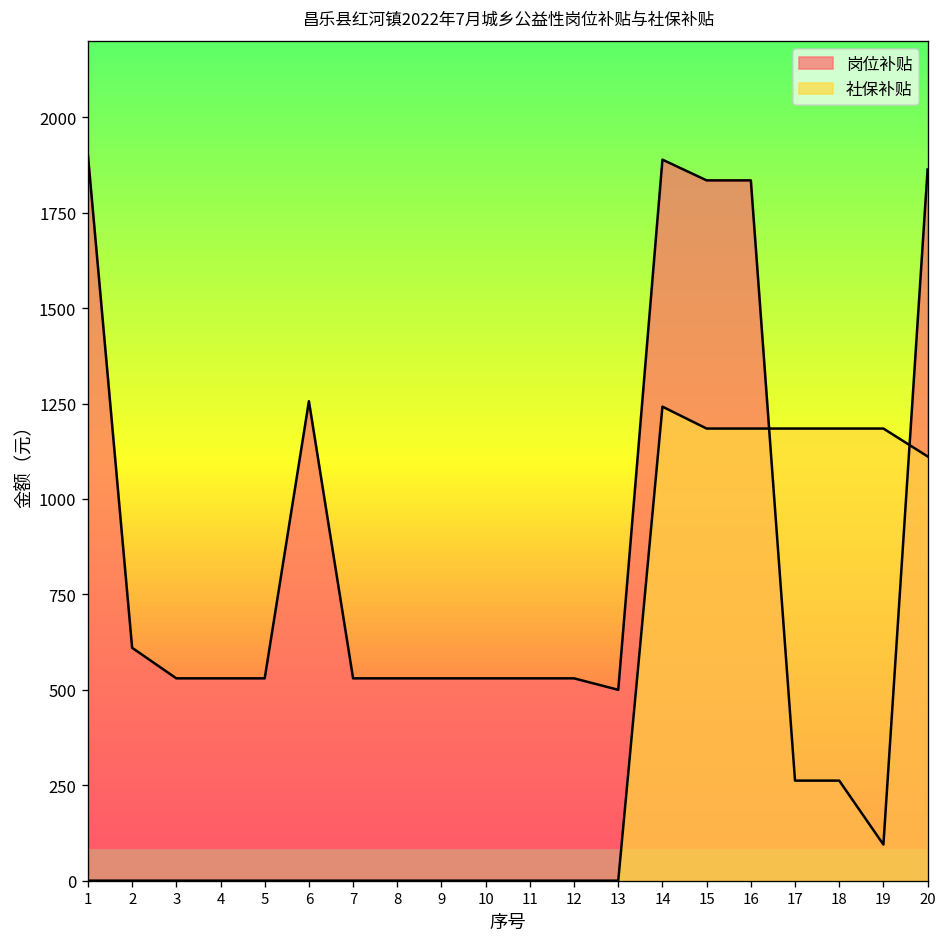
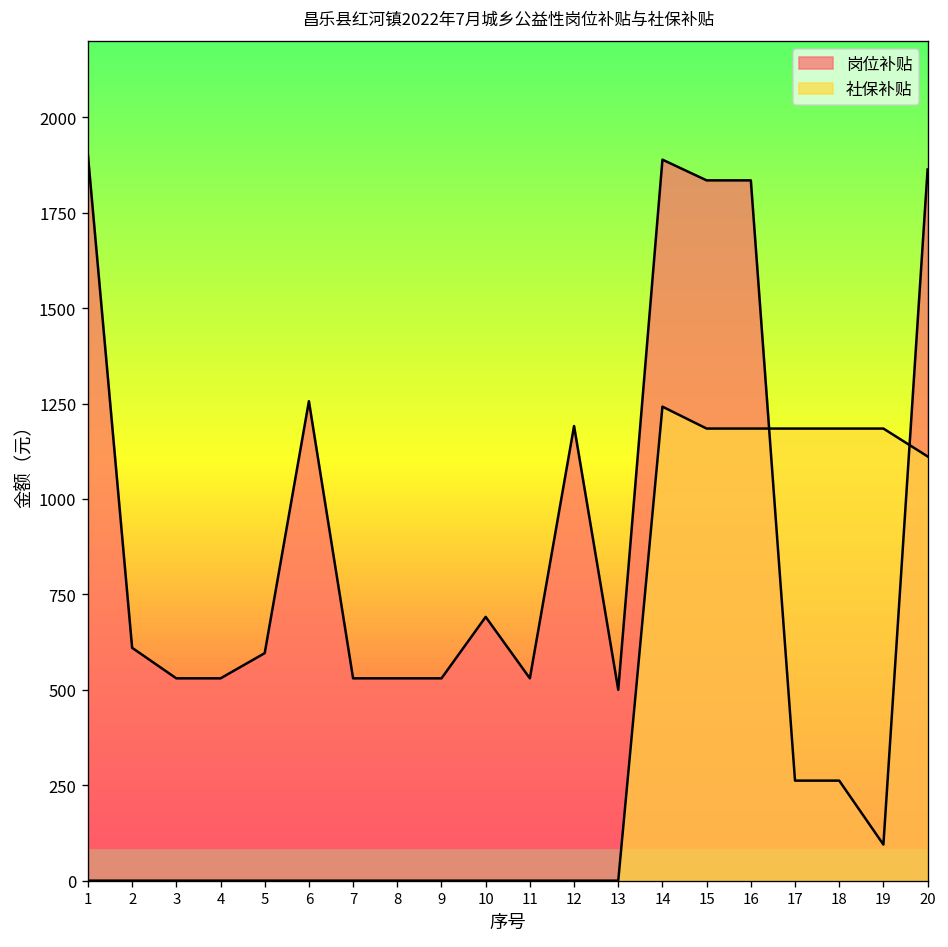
  {
    "岗位补贴": {
      "1": 1900,
      "2": 610,
      "3": 530,
      "4": 530,
-     "5": 530,
+     "5": 600,
      "6": 1260,
      "7": 530,
      "8": 530,
      "9": 530,
-     "10": 530,
+     "10": 690,
      "11": 530,
-     "12": 530,
+     "12": 1190,
      "13": 500,
      "14": 1890,
      "15": 1830,
      "16": 1830,
      "17": 260,
      "18": 260,
      "19": 90,
      "20": 1860
    },
    "社保补贴": {
      "14": 1240,
      "15": 1180,
      "16": 1180,
      "17": 1180,
      "18": 1180,
      "19": 1180,
      "20": 1110
    }
  }
